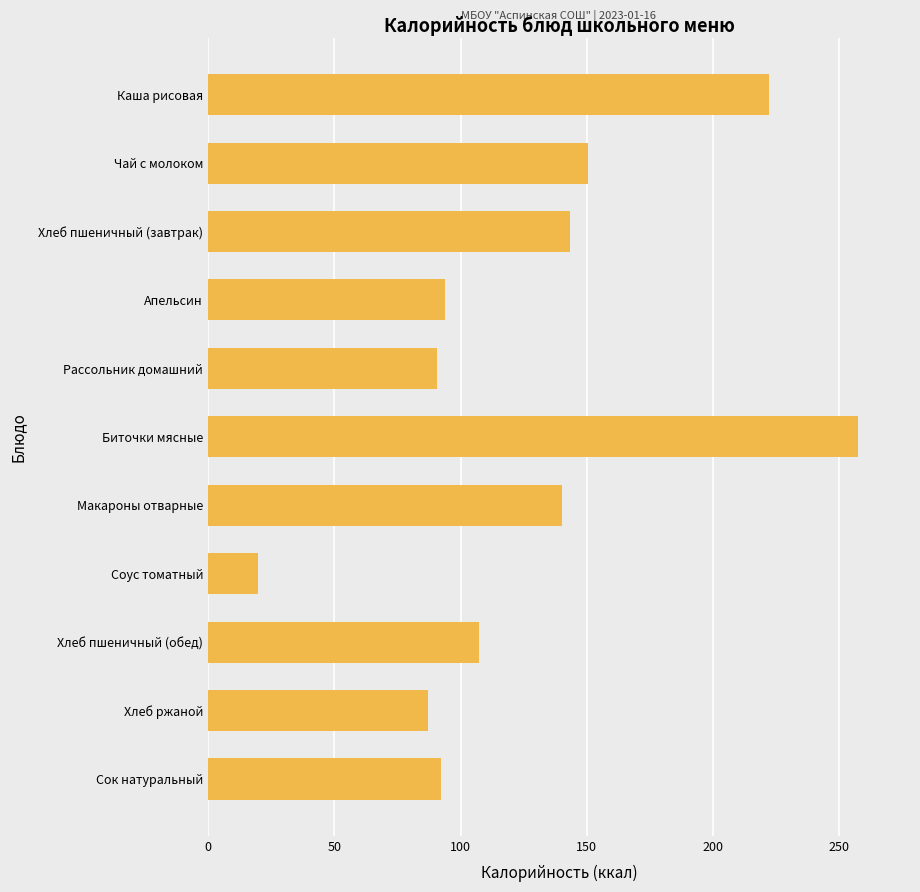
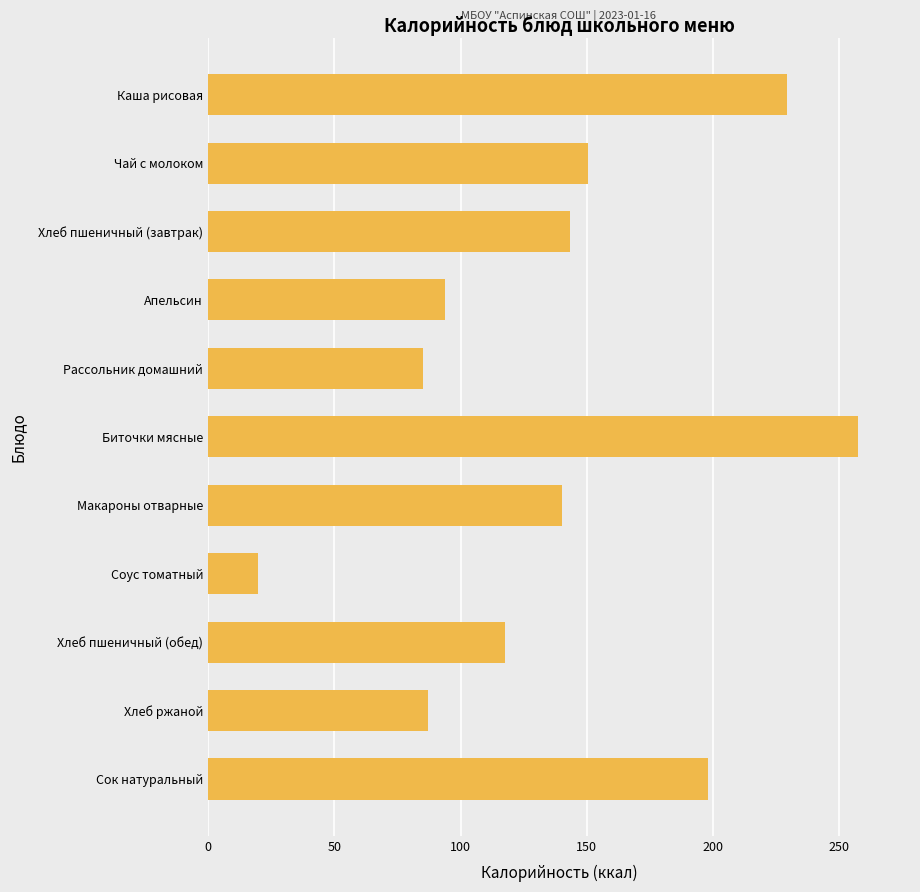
  {
-   "Каша рисовая": 222,
+   "Каша рисовая": 229,
    "Чай с молоком": 151,
    "Хлеб пшеничный (завтрак)": 143,
    "Апельсин": 94,
-   "Рассольник домашний": 91,
+   "Рассольник домашний": 85,
    "Биточки мясные": 257,
    "Макароны отварные": 140,
    "Соус томатный": 20,
-   "Хлеб пшеничный (обед)": 108,
+   "Хлеб пшеничный (обед)": 118,
    "Хлеб ржаной": 87,
-   "Сок натуральный": 92
+   "Сок натуральный": 198
  }
